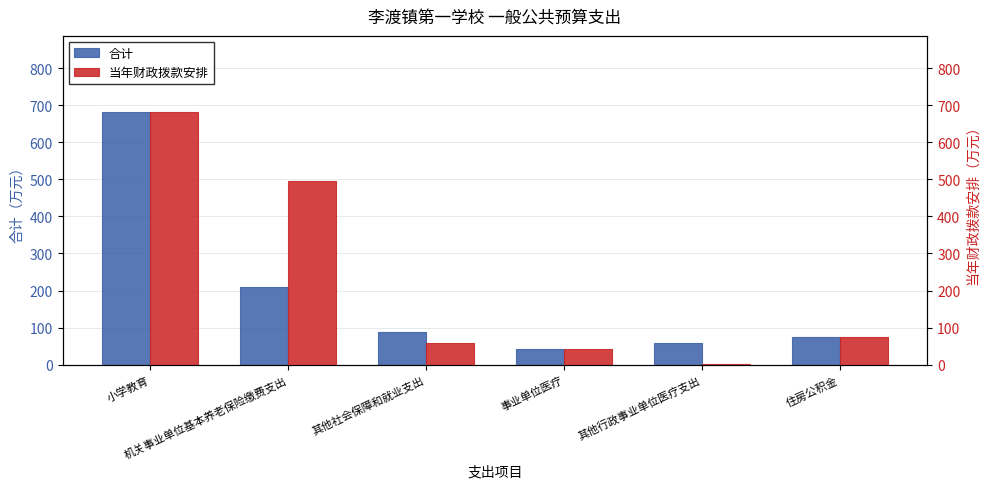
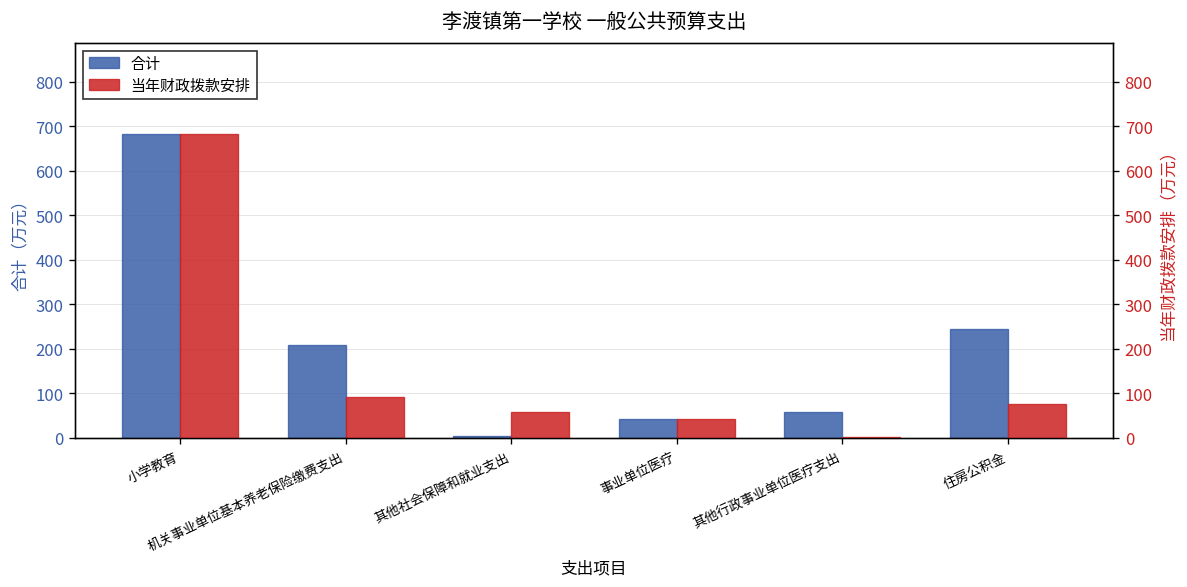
  {
    "合计": {
      "小学教育": 680,
      "机关事业单位基本养老保险缴费支出": 210,
-     "其他社会保障和就业支出": 90,
+     "其他社会保障和就业支出": 10,
      "事业单位医疗": 40,
      "其他行政事业单位医疗支出": 60,
-     "住房公积金": 80
+     "住房公积金": 240
    },
    "当年财政拨款安排": {
      "小学教育": 680,
-     "机关事业单位基本养老保险缴费支出": 500,
+     "机关事业单位基本养老保险缴费支出": 90,
      "其他社会保障和就业支出": 60,
      "事业单位医疗": 40,
      "住房公积金": 80
    }
  }
